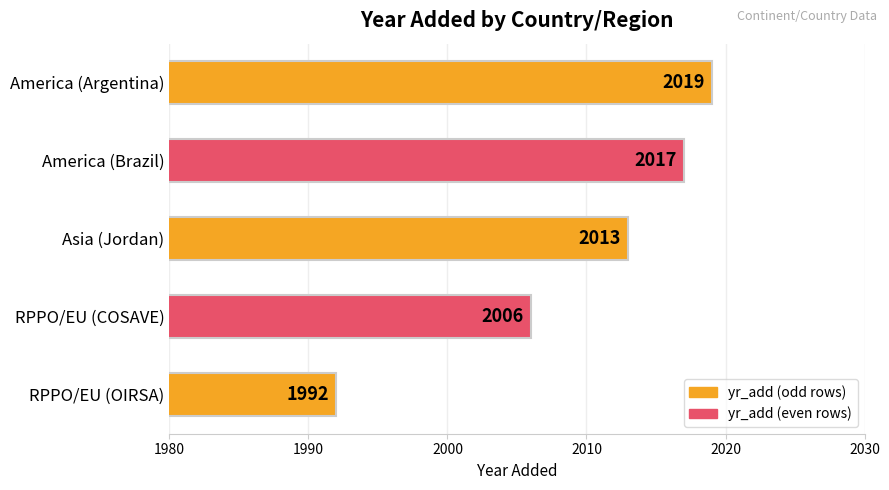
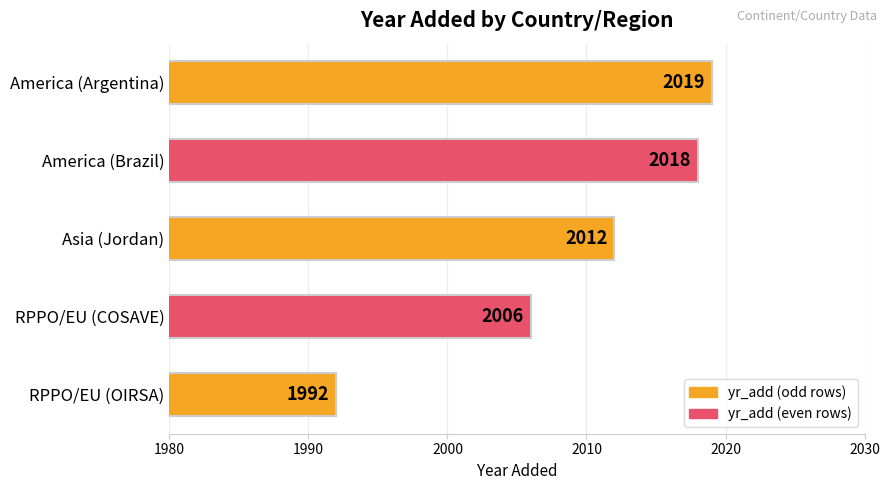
  {
    "America (Argentina)": 2019,
-   "America (Brazil)": 2017,
-   "Asia (Jordan)": 2013,
+   "America (Brazil)": 2018,
+   "Asia (Jordan)": 2012,
    "RPPO/EU (COSAVE)": 2006,
    "RPPO/EU (OIRSA)": 1992
  }
